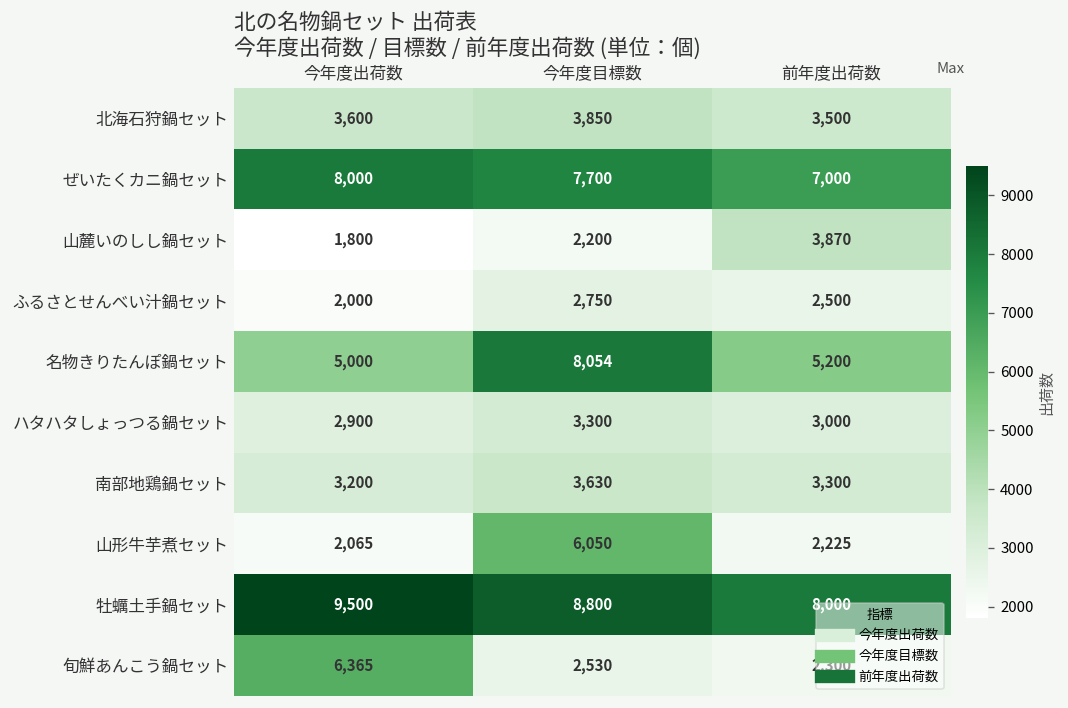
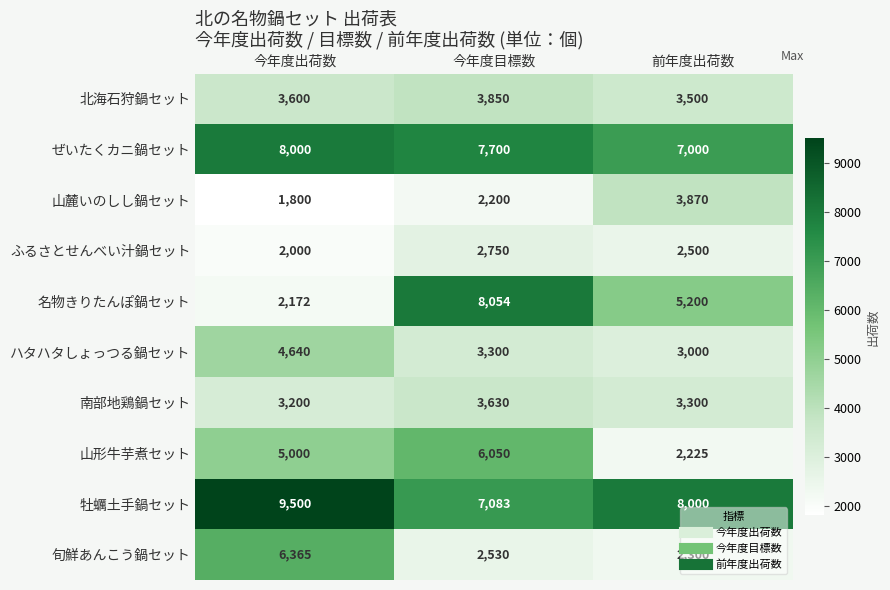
  {
    "北海石狩鍋セット": {
      "今年度出荷数": "3,600",
      "今年度目標数": "3,850",
      "前年度出荷数": "3,500"
    },
    "ぜいたくカニ鍋セット": {
      "今年度出荷数": "8,000",
      "今年度目標数": "7,700",
      "前年度出荷数": "7,000"
    },
    "山麓いのしし鍋セット": {
      "今年度出荷数": "1,800",
      "今年度目標数": "2,200",
      "前年度出荷数": "3,870"
    },
    "ふるさとせんべい汁鍋セット": {
      "今年度出荷数": "2,000",
      "今年度目標数": "2,750",
      "前年度出荷数": "2,500"
    },
    "名物きりたんぽ鍋セット": {
-     "今年度出荷数": "5,000",
+     "今年度出荷数": "2,172",
      "今年度目標数": "8,054",
      "前年度出荷数": "5,200"
    },
    "ハタハタしょっつる鍋セット": {
-     "今年度出荷数": "2,900",
+     "今年度出荷数": "4,640",
      "今年度目標数": "3,300",
      "前年度出荷数": "3,000"
    },
    "南部地鶏鍋セット": {
      "今年度出荷数": "3,200",
      "今年度目標数": "3,630",
      "前年度出荷数": "3,300"
    },
    "山形牛芋煮セット": {
-     "今年度出荷数": "2,065",
+     "今年度出荷数": "5,000",
      "今年度目標数": "6,050",
      "前年度出荷数": "2,225"
    },
    "牡蠣土手鍋セット": {
      "今年度出荷数": "9,500",
-     "今年度目標数": "8,800"
+     "今年度目標数": "7,083"
    },
    "旬鮮あんこう鍋セット": {
      "今年度出荷数": "6,365",
      "今年度目標数": "2,530"
    }
  }
